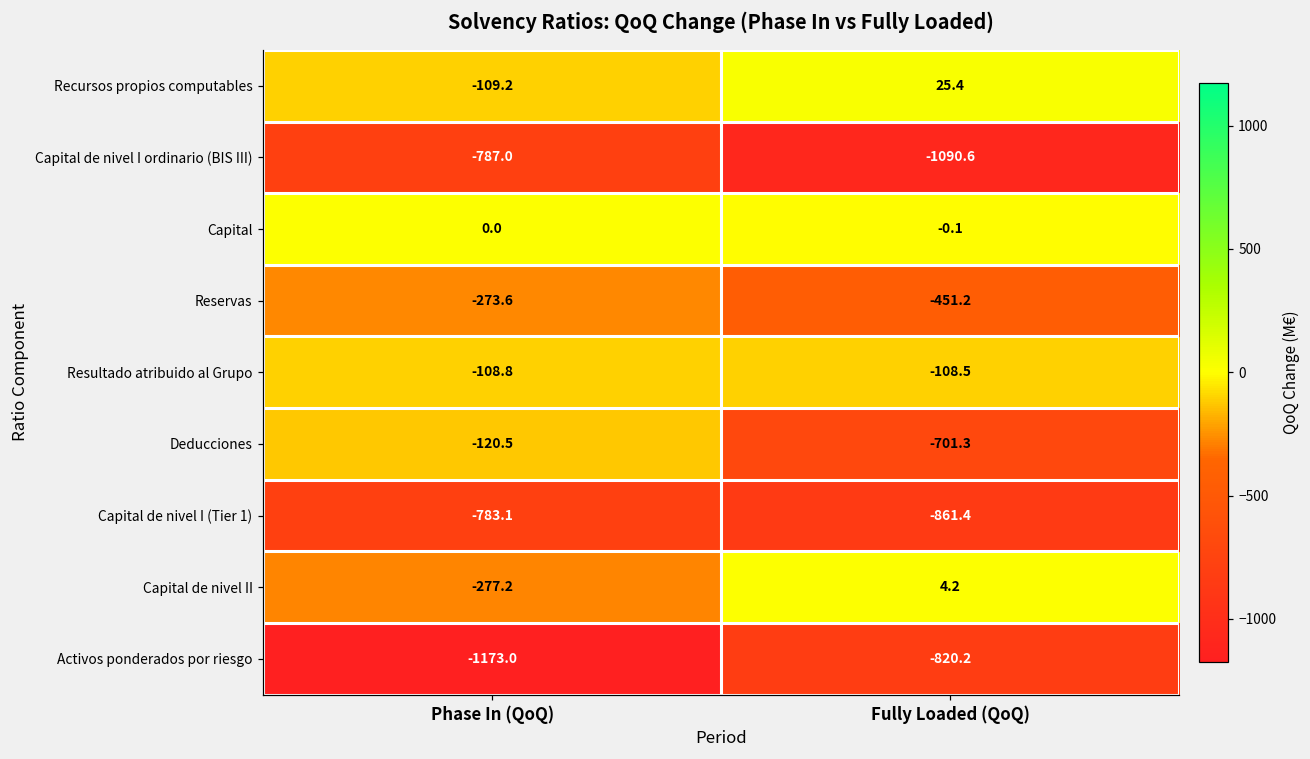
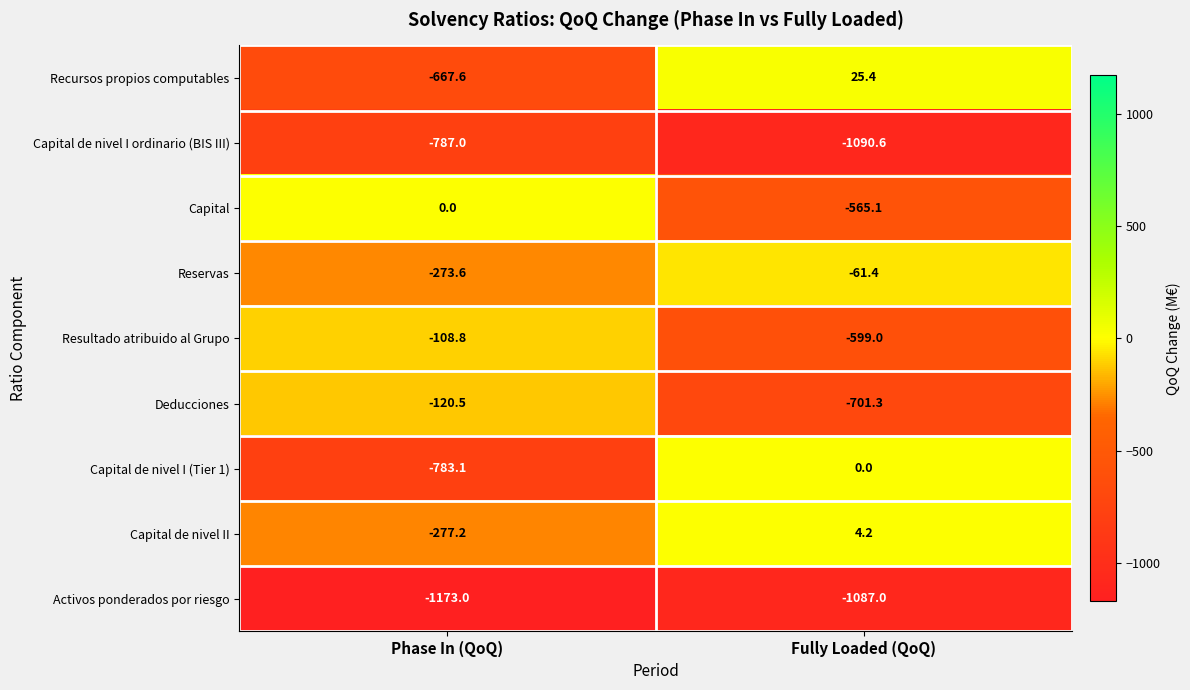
  {
    "Recursos propios computables": {
-     "Phase In (QoQ)": -109.2,
+     "Phase In (QoQ)": -667.6,
      "Fully Loaded (QoQ)": 25.4
    },
    "Capital de nivel I ordinario (BIS III)": {
      "Phase In (QoQ)": -787.0,
      "Fully Loaded (QoQ)": -1090.6
    },
    "Capital": {
      "Phase In (QoQ)": 0.0,
-     "Fully Loaded (QoQ)": -0.1
+     "Fully Loaded (QoQ)": -565.1
    },
    "Reservas": {
      "Phase In (QoQ)": -273.6,
-     "Fully Loaded (QoQ)": -451.2
+     "Fully Loaded (QoQ)": -61.4
    },
    "Resultado atribuido al Grupo": {
      "Phase In (QoQ)": -108.8,
-     "Fully Loaded (QoQ)": -108.5
+     "Fully Loaded (QoQ)": -599.0
    },
    "Deducciones": {
      "Phase In (QoQ)": -120.5,
      "Fully Loaded (QoQ)": -701.3
    },
    "Capital de nivel I (Tier 1)": {
      "Phase In (QoQ)": -783.1,
-     "Fully Loaded (QoQ)": -861.4
+     "Fully Loaded (QoQ)": 0.0
    },
    "Capital de nivel II": {
      "Phase In (QoQ)": -277.2,
      "Fully Loaded (QoQ)": 4.2
    },
    "Activos ponderados por riesgo": {
      "Phase In (QoQ)": -1173.0,
-     "Fully Loaded (QoQ)": -820.2
+     "Fully Loaded (QoQ)": -1087.0
    }
  }
